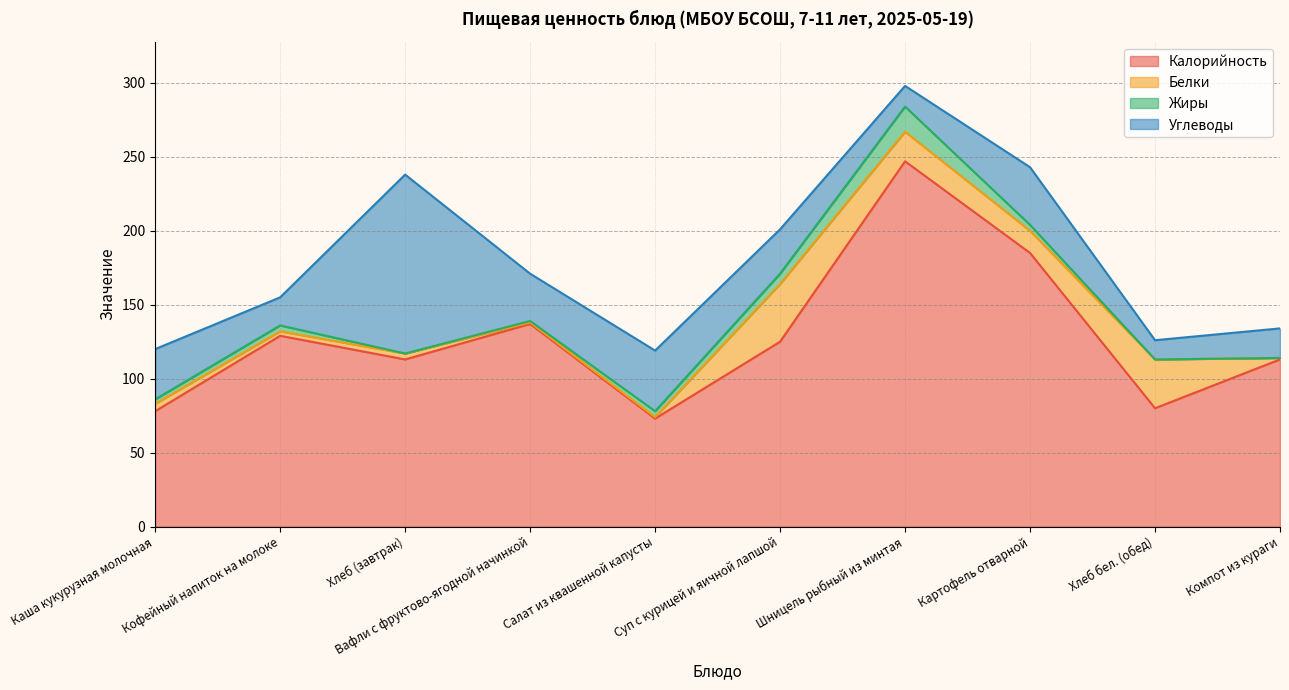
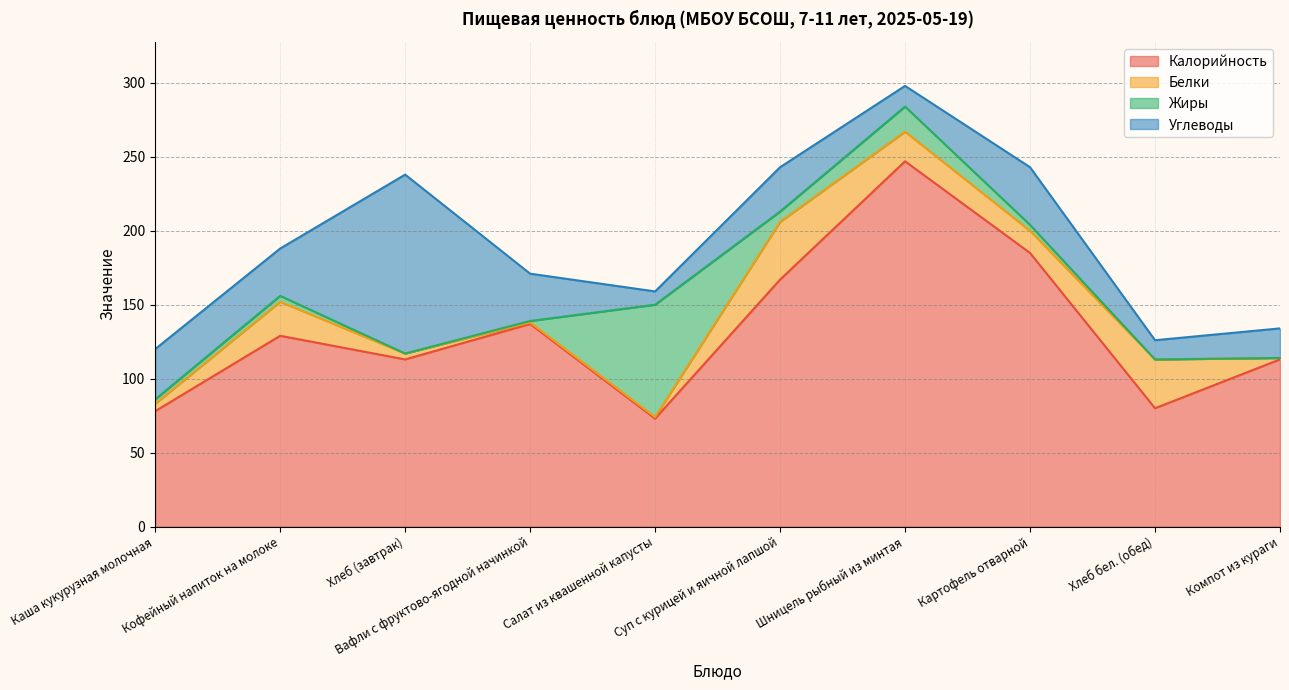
  {
    "Калорийность": {
      "Каша кукурузная молочная": 78,
      "Кофейный напиток на молоке": 129,
      "Хлеб (завтрак)": 113,
-     "Суп с курицей и яичной лапшой": 125,
+     "Суп с курицей и яичной лапшой": 167,
      "Шницель рыбный из минтая": 247,
      "Картофель отварной": 185,
      "Хлеб бел. (обед)": 80
    },
    "Белки": {
      "Каша кукурузная молочная": 5,
-     "Кофейный напиток на молоке": 3,
+     "Кофейный напиток на молоке": 23,
      "Суп с курицей и яичной лапшой": 39,
      "Шницель рыбный из минтая": 20,
      "Картофель отварной": 15
    },
    "Жиры": {
      "Каша кукурузная молочная": 3,
      "Кофейный напиток на молоке": 4,
-     "Салат из квашенной капусты": 4,
+     "Салат из квашенной капусты": 76,
      "Суп с курицей и яичной лапшой": 7,
      "Шницель рыбный из минтая": 17,
      "Картофель отварной": 4
    },
    "Углеводы": {
      "Каша кукурузная молочная": 34,
-     "Кофейный напиток на молоке": 19,
+     "Кофейный напиток на молоке": 32,
      "Хлеб (завтрак)": 121,
      "Вафли с фруктово-ягодной начинкой": 32,
-     "Салат из квашенной капусты": 41,
+     "Салат из квашенной капусты": 9,
      "Суп с курицей и яичной лапшой": 30,
      "Шницель рыбный из минтая": 14,
      "Картофель отварной": 39,
      "Хлеб бел. (обед)": 13,
      "Компот из кураги": 20
    }
  }
